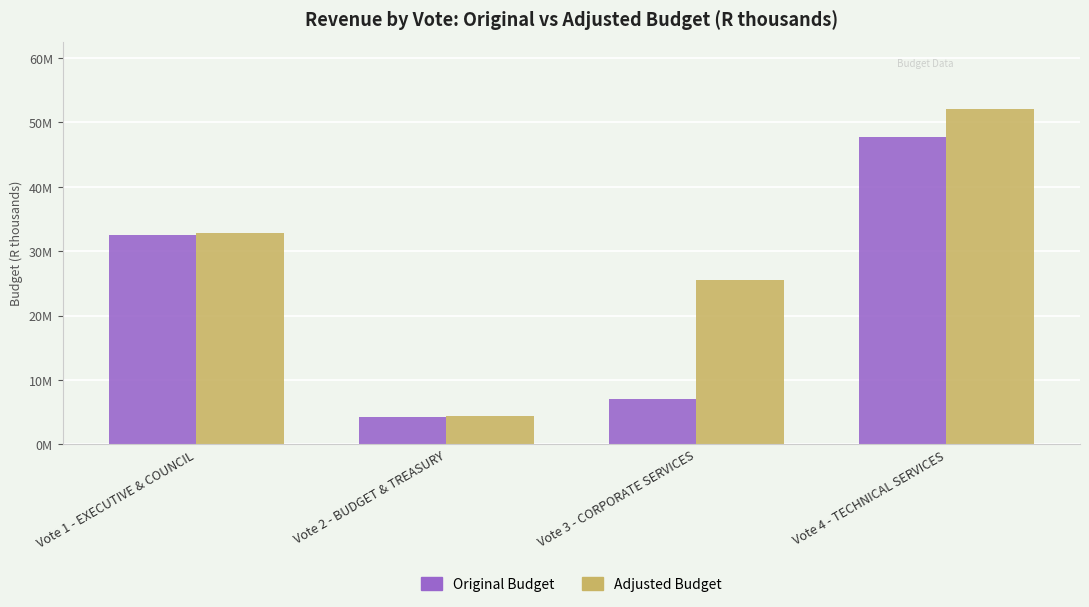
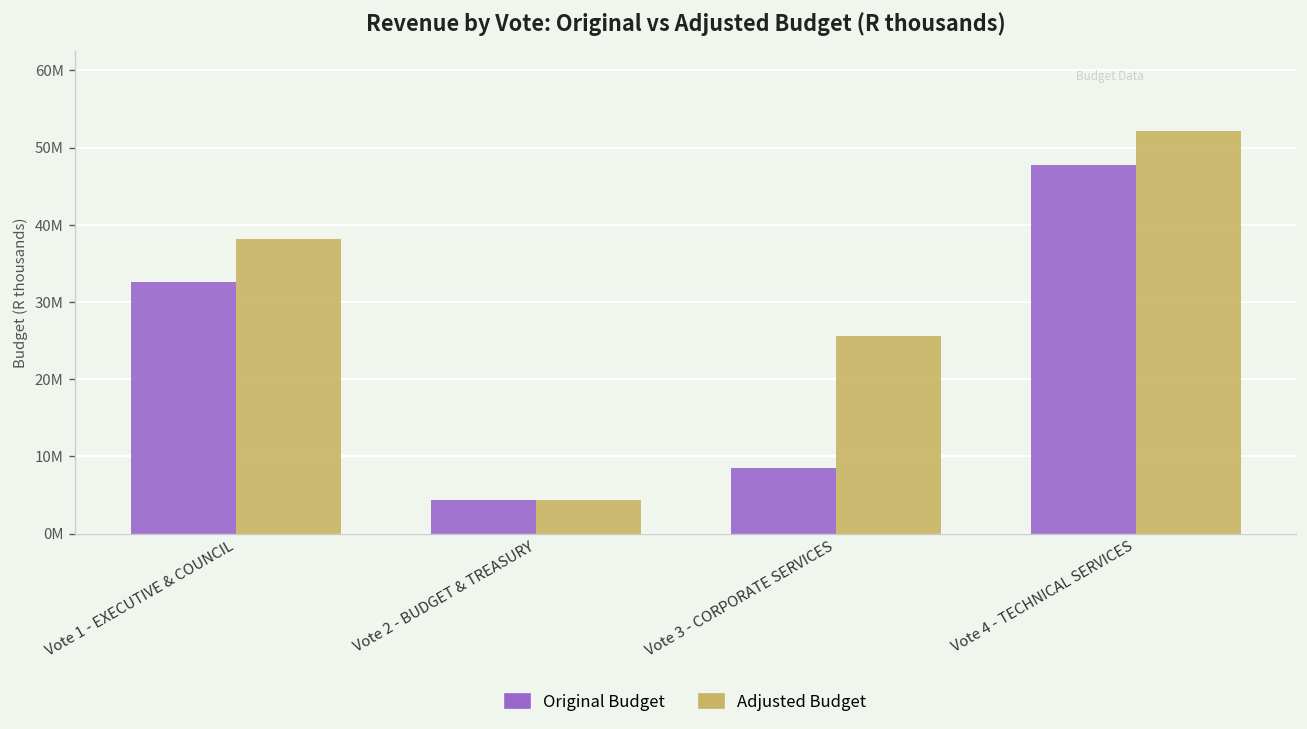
  {
    "Original Budget": {
      "Vote 1 - EXECUTIVE & COUNCIL": 33000000,
      "Vote 2 - BUDGET & TREASURY": 4000000,
-     "Vote 3 - CORPORATE SERVICES": 7000000,
+     "Vote 3 - CORPORATE SERVICES": 9000000,
      "Vote 4 - TECHNICAL SERVICES": 48000000
    },
    "Adjusted Budget": {
-     "Vote 1 - EXECUTIVE & COUNCIL": 33000000,
+     "Vote 1 - EXECUTIVE & COUNCIL": 38000000,
      "Vote 2 - BUDGET & TREASURY": 4000000,
      "Vote 3 - CORPORATE SERVICES": 26000000,
      "Vote 4 - TECHNICAL SERVICES": 52000000
    }
  }
